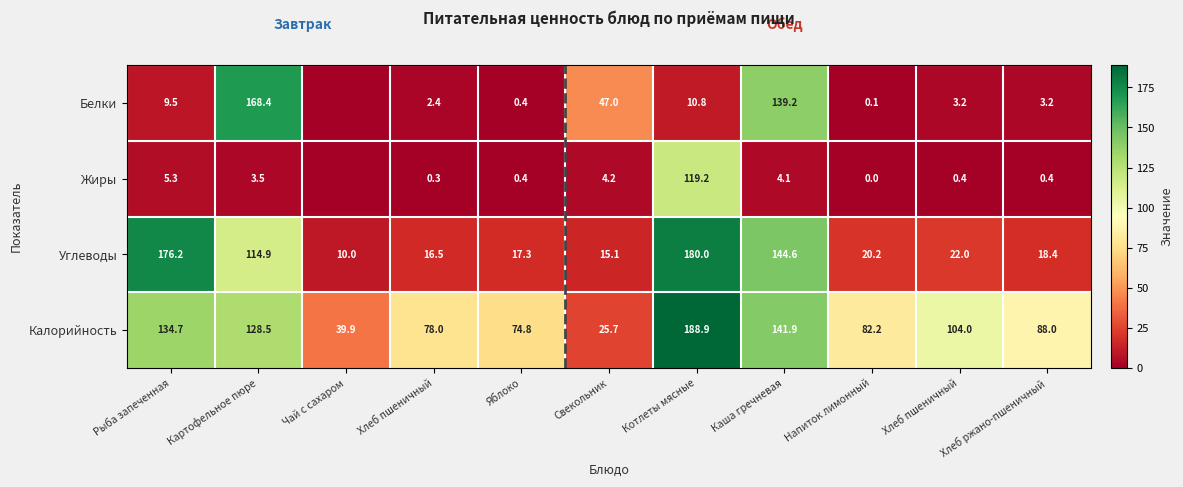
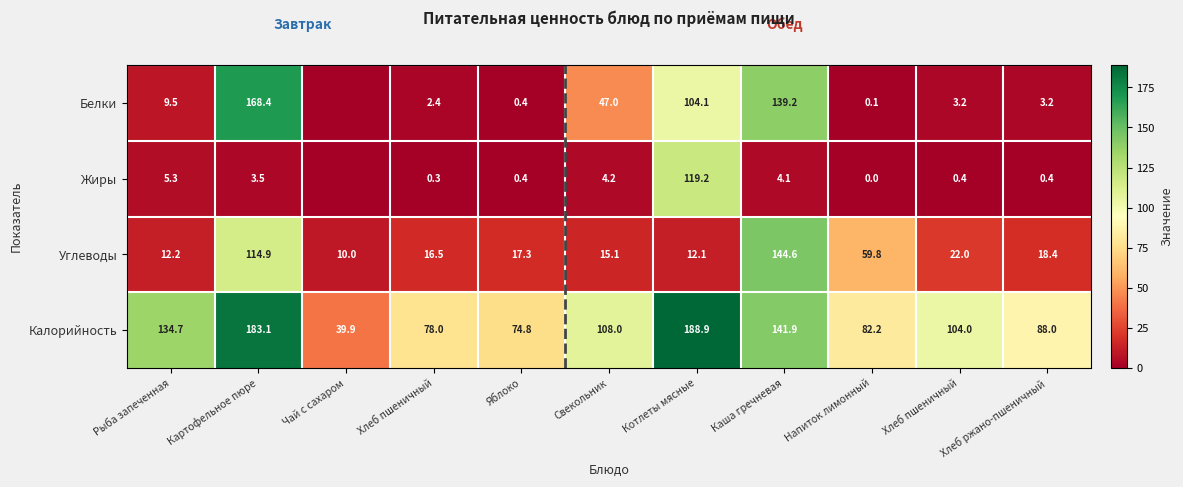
  {
    "Белки": {
      "Рыба запеченная": 9.5,
      "Картофельное пюре": 168.4,
      "Яблоко": 0.4,
      "Свекольник": 47.0,
-     "Котлеты мясные": 10.8,
+     "Котлеты мясные": 104.1,
      "Каша гречневая": 139.2,
      "Напиток лимонный": 0.1,
      "Хлеб ржано-пшеничный": 3.2
    },
    "Жиры": {
      "Рыба запеченная": 5.3,
      "Картофельное пюре": 3.5,
      "Яблоко": 0.4,
      "Свекольник": 4.2,
      "Котлеты мясные": 119.2,
      "Каша гречневая": 4.1,
      "Напиток лимонный": 0.0,
      "Хлеб ржано-пшеничный": 0.4
    },
    "Углеводы": {
-     "Рыба запеченная": 176.2,
+     "Рыба запеченная": 12.2,
      "Картофельное пюре": 114.9,
      "Чай с сахаром": 10.0,
      "Яблоко": 17.3,
      "Свекольник": 15.1,
-     "Котлеты мясные": 180.0,
+     "Котлеты мясные": 12.1,
      "Каша гречневая": 144.6,
-     "Напиток лимонный": 20.2,
+     "Напиток лимонный": 59.8,
      "Хлеб ржано-пшеничный": 18.4
    },
    "Калорийность": {
      "Рыба запеченная": 134.7,
-     "Картофельное пюре": 128.5,
+     "Картофельное пюре": 183.1,
      "Чай с сахаром": 39.9,
      "Яблоко": 74.8,
-     "Свекольник": 25.7,
+     "Свекольник": 108.0,
      "Котлеты мясные": 188.9,
      "Каша гречневая": 141.9,
      "Напиток лимонный": 82.2,
      "Хлеб ржано-пшеничный": 88.0
    }
  }
